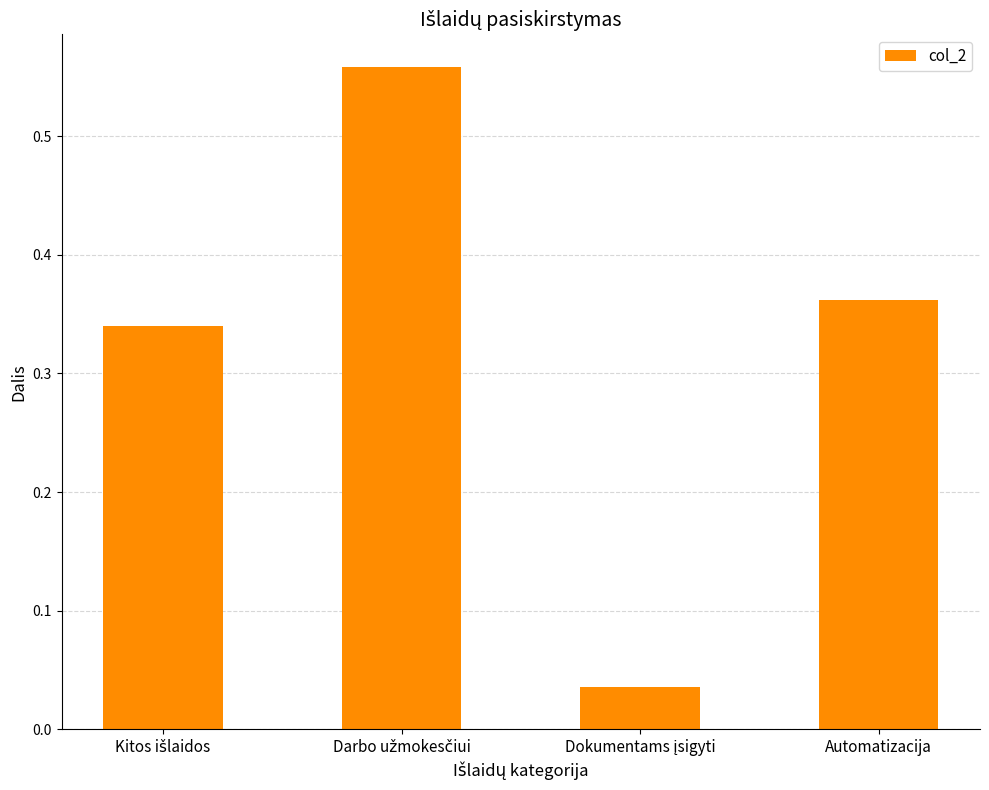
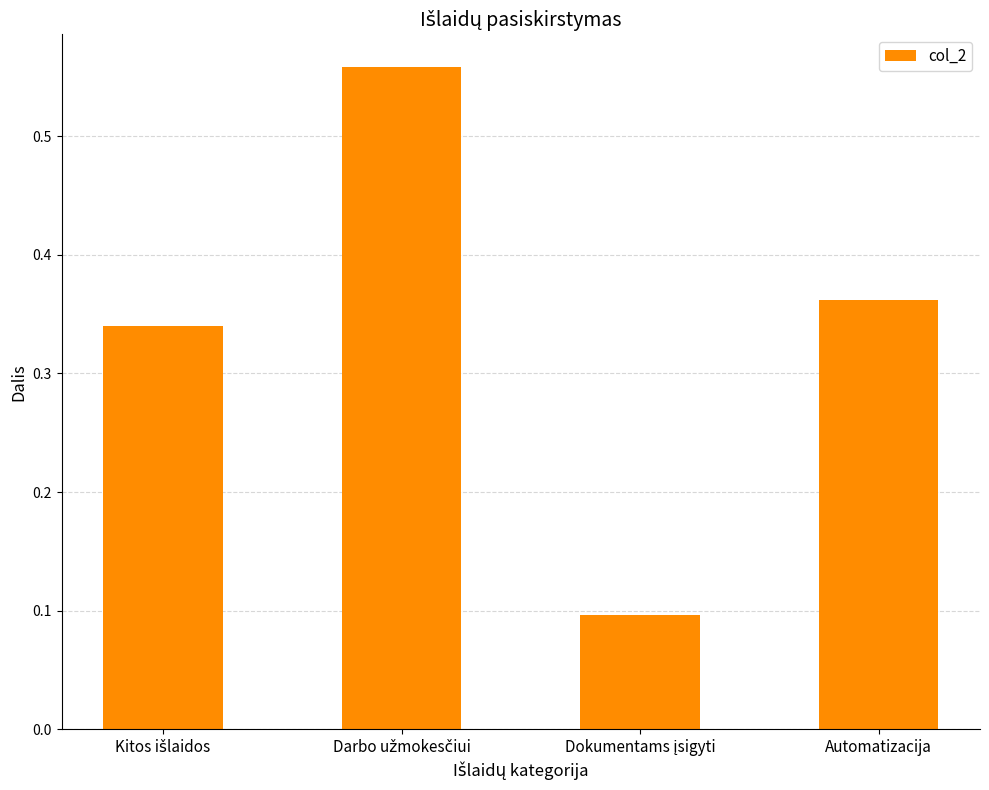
  {
    "Kitos išlaidos": 0.340,
    "Darbo užmokesčiui": 0.558,
-   "Dokumentams įsigyti": 0.036,
+   "Dokumentams įsigyti": 0.096,
    "Automatizacija": 0.362
  }
